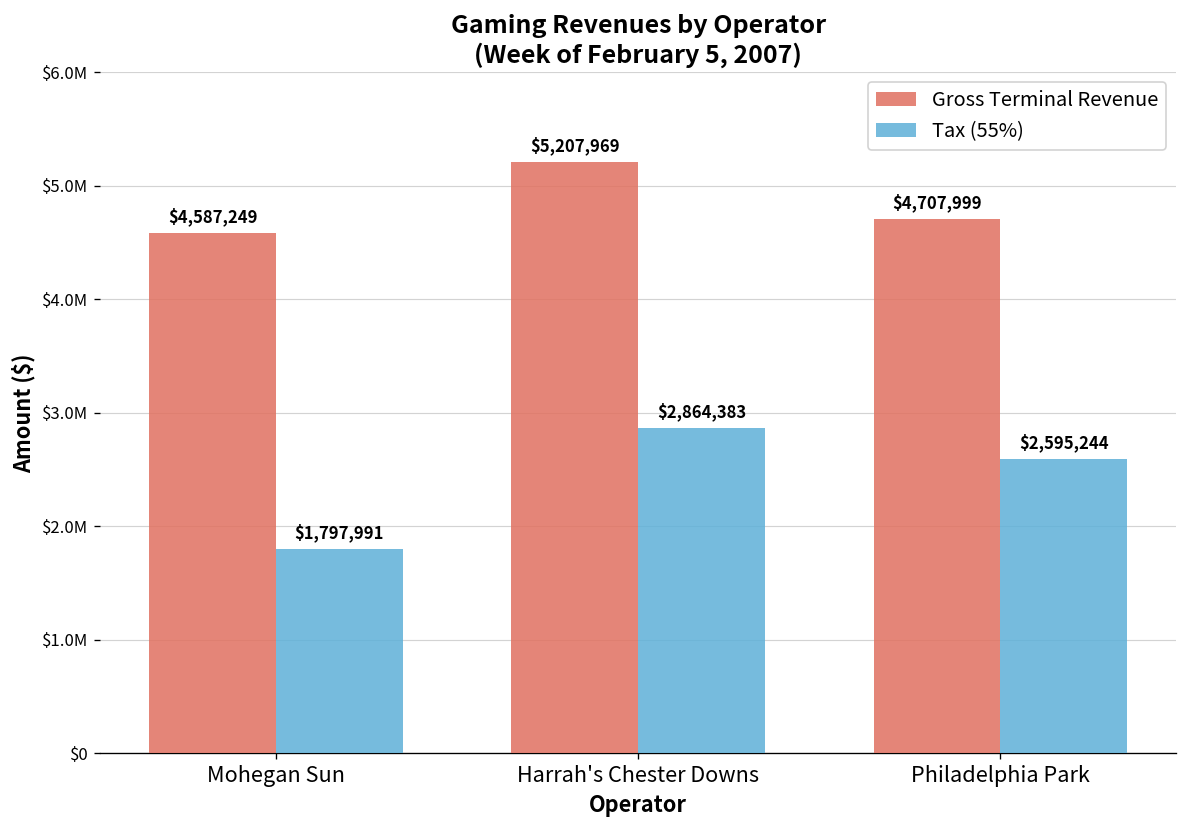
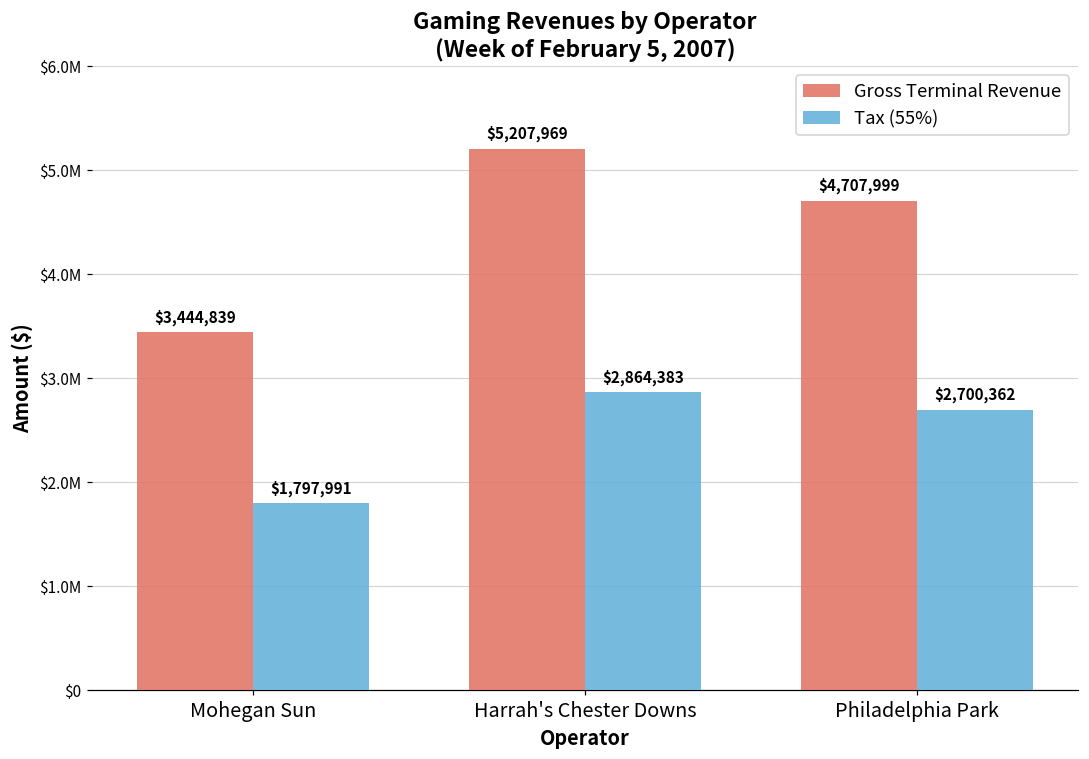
  {
    "Gross Terminal Revenue": {
-     "Mohegan Sun": "$4,587,249",
+     "Mohegan Sun": "$3,444,839",
      "Harrah's Chester Downs": "$5,207,969",
      "Philadelphia Park": "$4,707,999"
    },
    "Tax (55%)": {
      "Mohegan Sun": "$1,797,991",
      "Harrah's Chester Downs": "$2,864,383",
-     "Philadelphia Park": "$2,595,244"
+     "Philadelphia Park": "$2,700,362"
    }
  }
